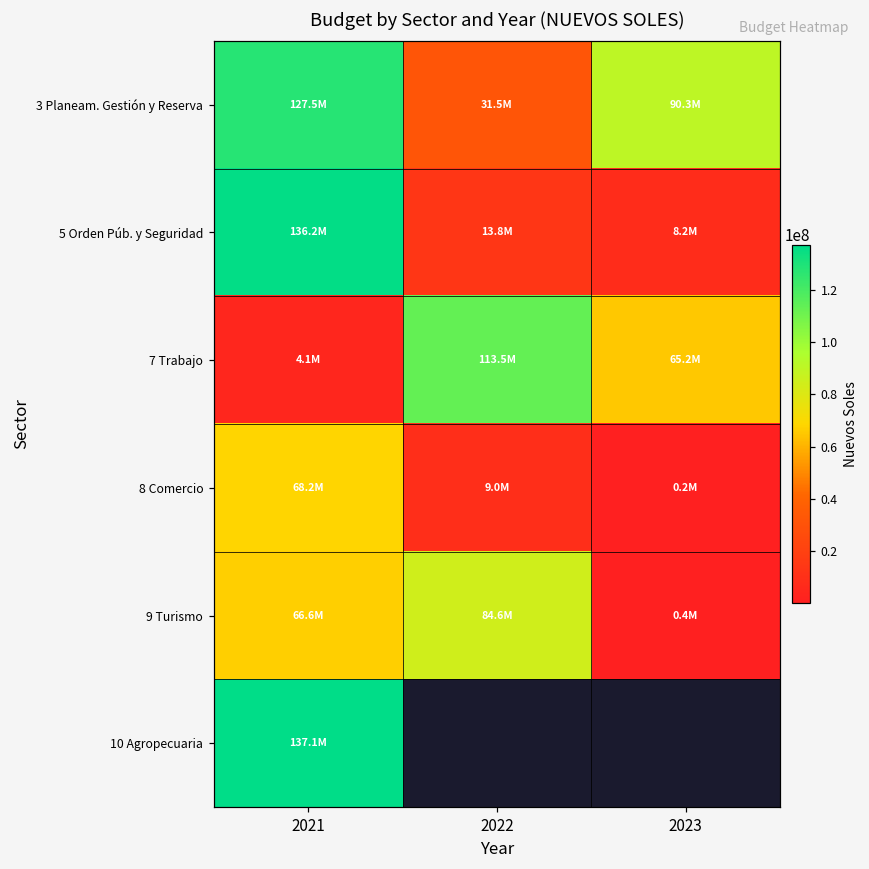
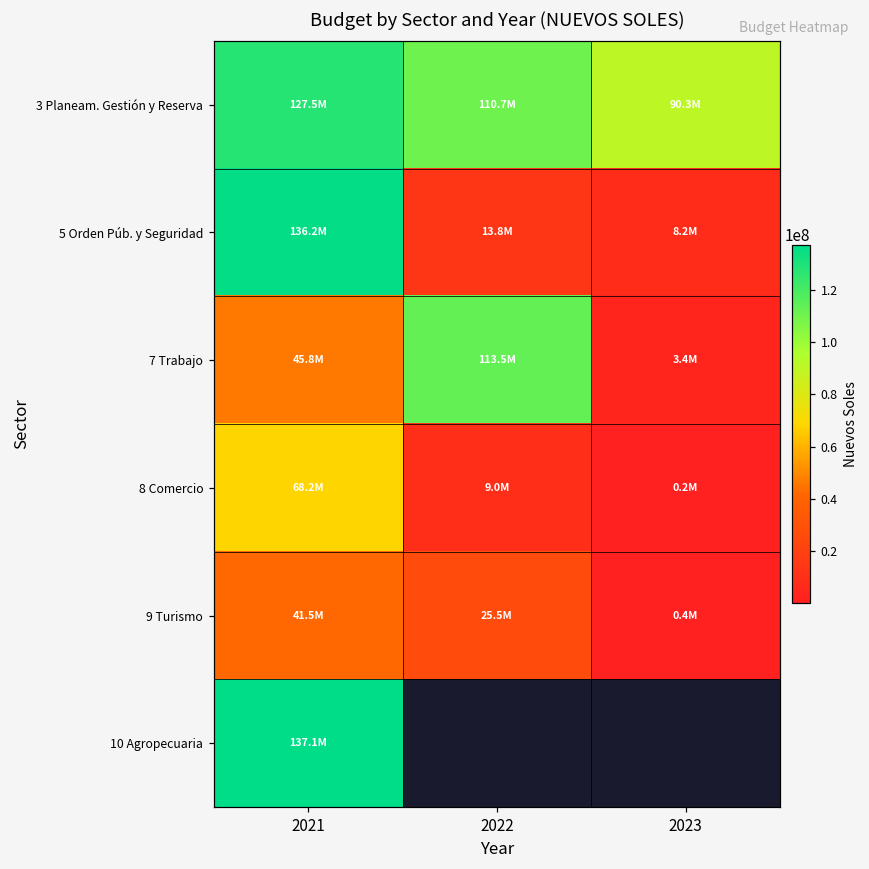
  {
    "3 Planeam. Gestión y Reserva": {
-     "2022": "31.5M"
+     "2022": "110.7M"
    },
    "7 Trabajo": {
-     "2021": "4.1M",
-     "2023": "65.2M"
+     "2021": "45.8M",
+     "2023": "3.4M"
    },
    "9 Turismo": {
-     "2021": "66.6M",
-     "2022": "84.6M"
+     "2021": "41.5M",
+     "2022": "25.5M"
    }
  }
